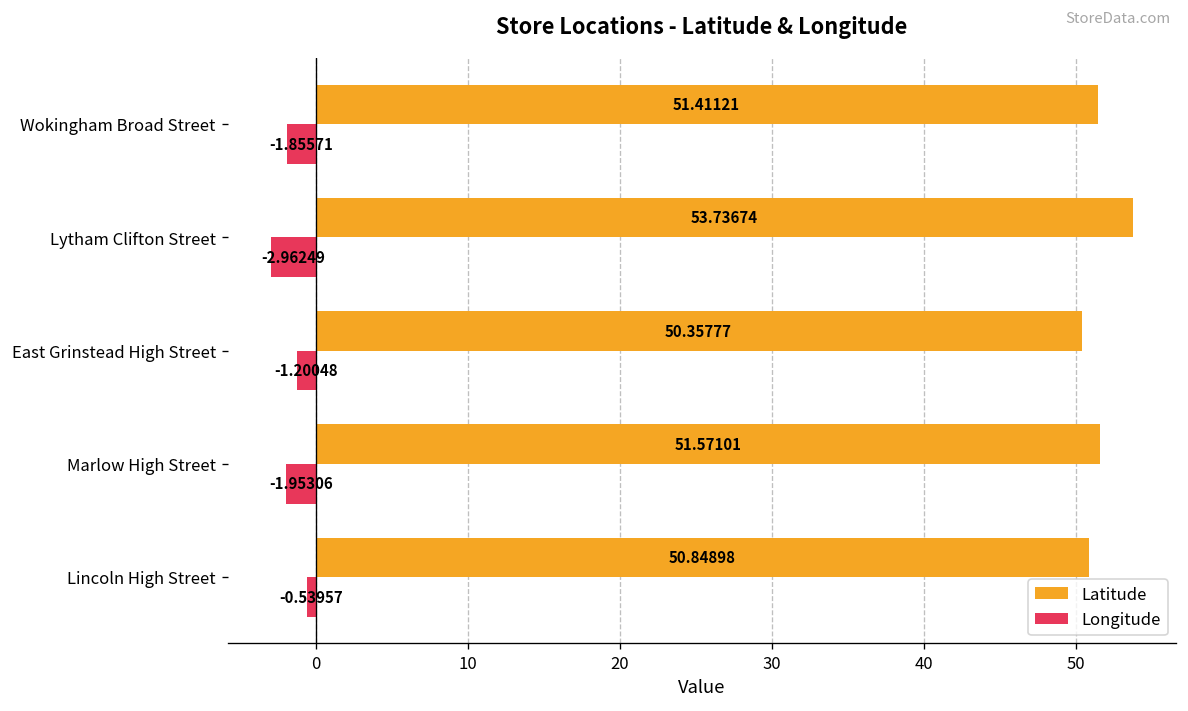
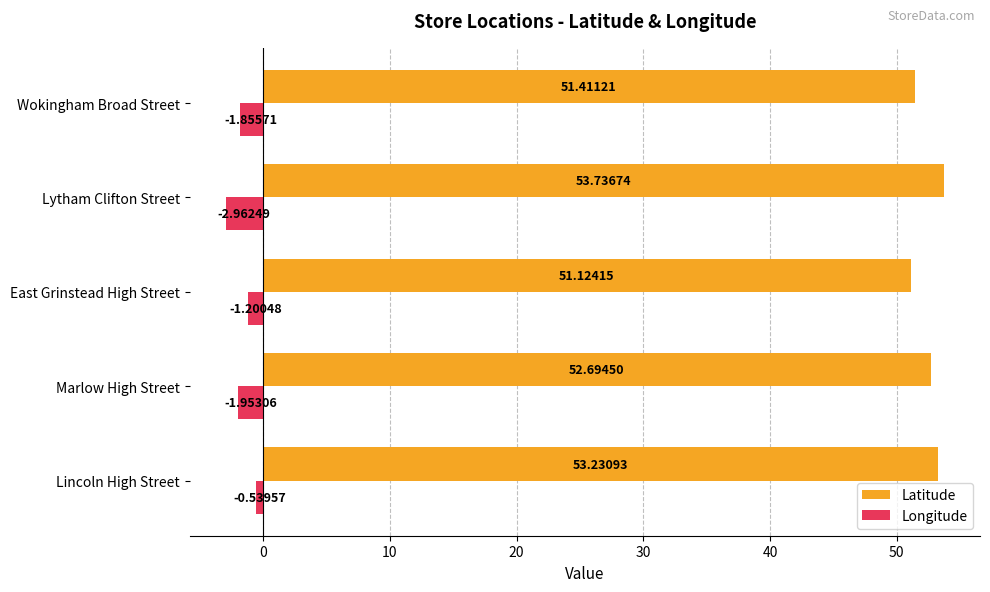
  {
    "Latitude": {
      "Wokingham Broad Street": 51.41121,
      "Lytham Clifton Street": 53.73674,
-     "East Grinstead High Street": 50.35777,
-     "Marlow High Street": 51.57101,
-     "Lincoln High Street": 50.84898
+     "East Grinstead High Street": 51.12415,
+     "Marlow High Street": 52.69450,
+     "Lincoln High Street": 53.23093
    },
    "Longitude": {
      "Wokingham Broad Street": -1.85571,
      "Lytham Clifton Street": -2.96249,
      "East Grinstead High Street": -1.20048,
      "Marlow High Street": -1.95306,
      "Lincoln High Street": -0.53957
    }
  }
